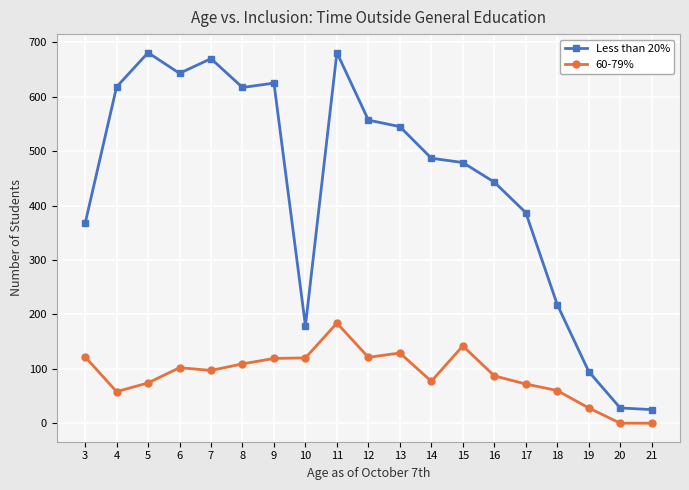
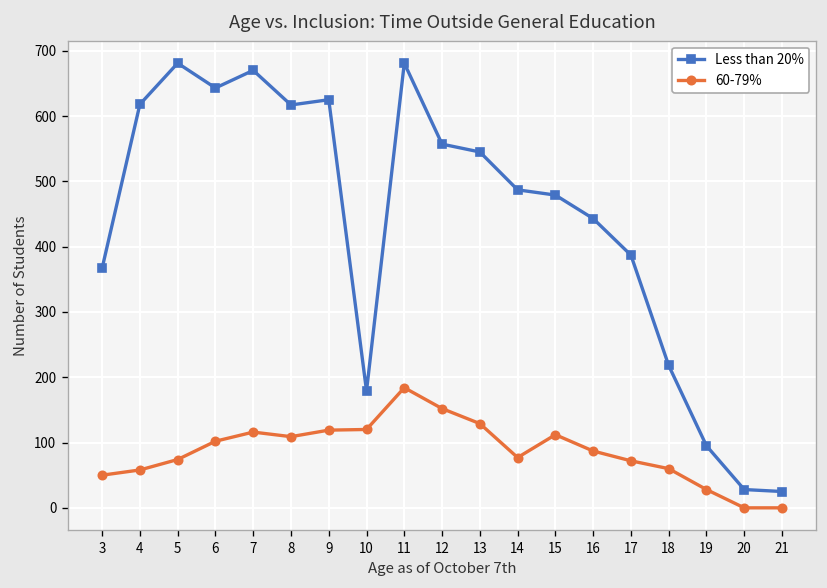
  {
    "Less than 20%": {
      "3": 370,
      "4": 620,
      "5": 680,
      "6": 640,
      "7": 670,
      "8": 620,
      "9": 630,
      "10": 180,
      "11": 680,
      "12": 560,
      "13": 550,
      "14": 490,
      "15": 480,
      "16": 440,
      "17": 390,
      "18": 220,
      "19": 100,
      "20": 30,
      "21": 30
    },
    "60-79%": {
-     "3": 120,
+     "3": 50,
      "4": 60,
      "5": 70,
      "6": 100,
-     "7": 100,
+     "7": 120,
      "8": 110,
      "9": 120,
      "10": 120,
      "11": 180,
-     "12": 120,
+     "12": 150,
      "13": 130,
      "14": 80,
-     "15": 140,
+     "15": 110,
      "16": 90,
      "17": 70,
      "18": 60,
      "19": 30,
      "20": 0,
      "21": 0
    }
  }
